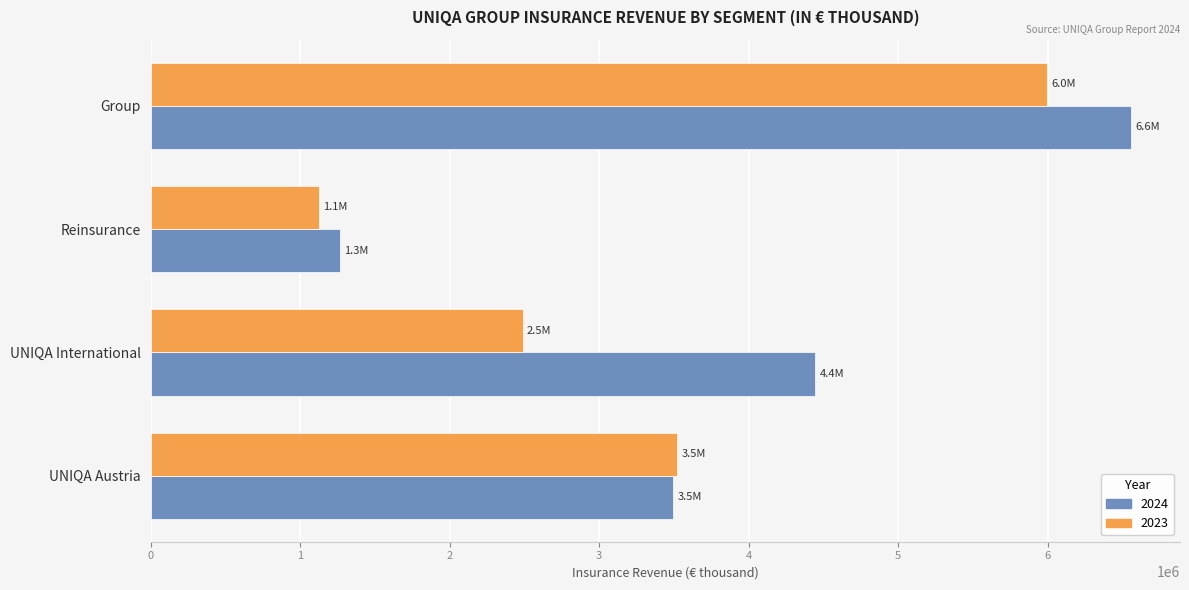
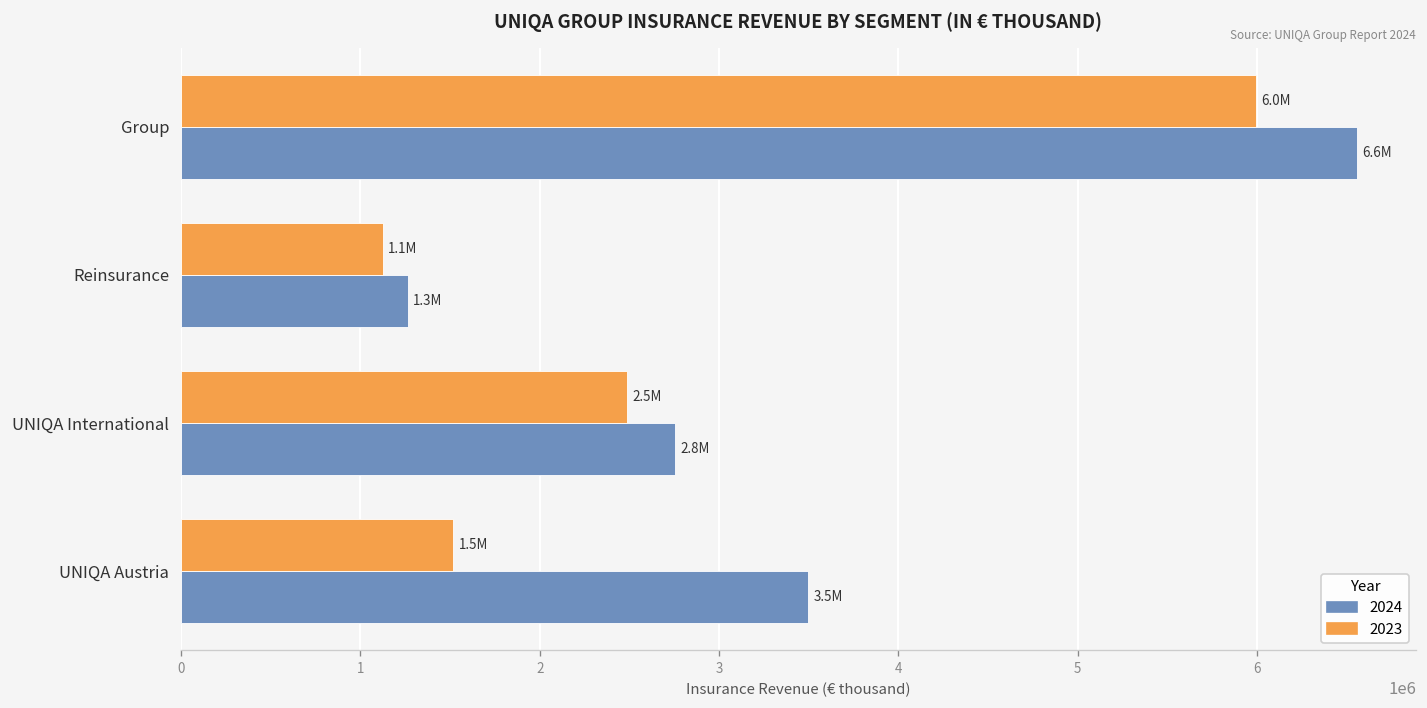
  {
    "2024": {
      "Group": "6.6M",
      "Reinsurance": "1.3M",
-     "UNIQA International": "4.4M",
+     "UNIQA International": "2.8M",
      "UNIQA Austria": "3.5M"
    },
    "2023": {
      "Group": "6.0M",
      "Reinsurance": "1.1M",
      "UNIQA International": "2.5M",
-     "UNIQA Austria": "3.5M"
+     "UNIQA Austria": "1.5M"
    }
  }
